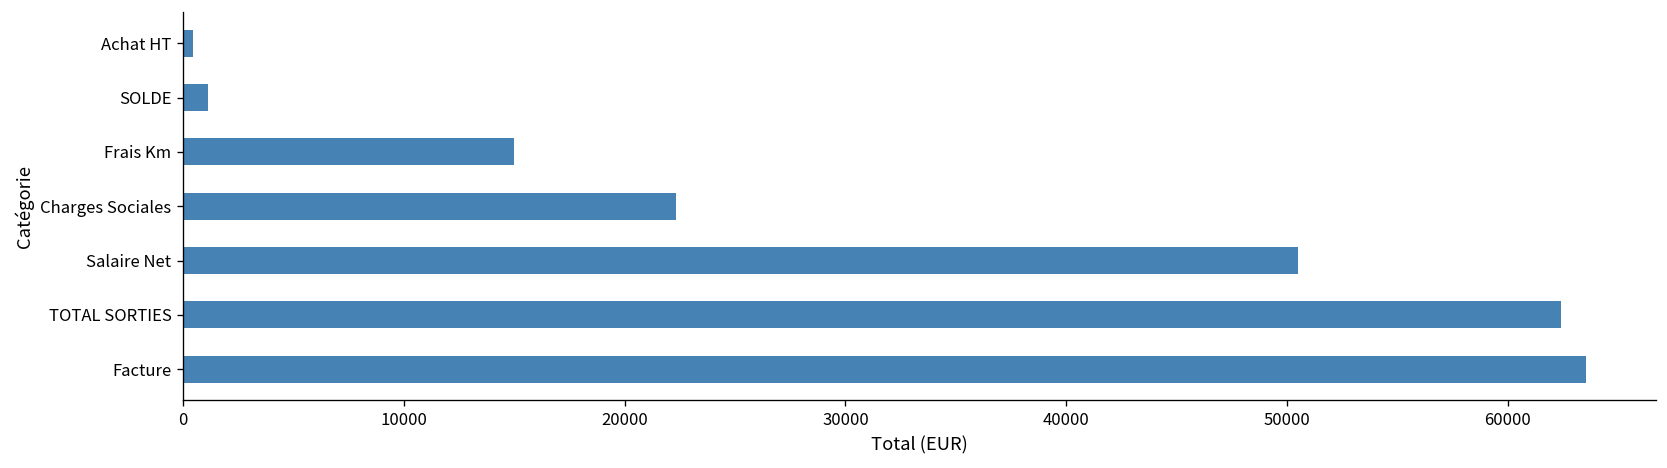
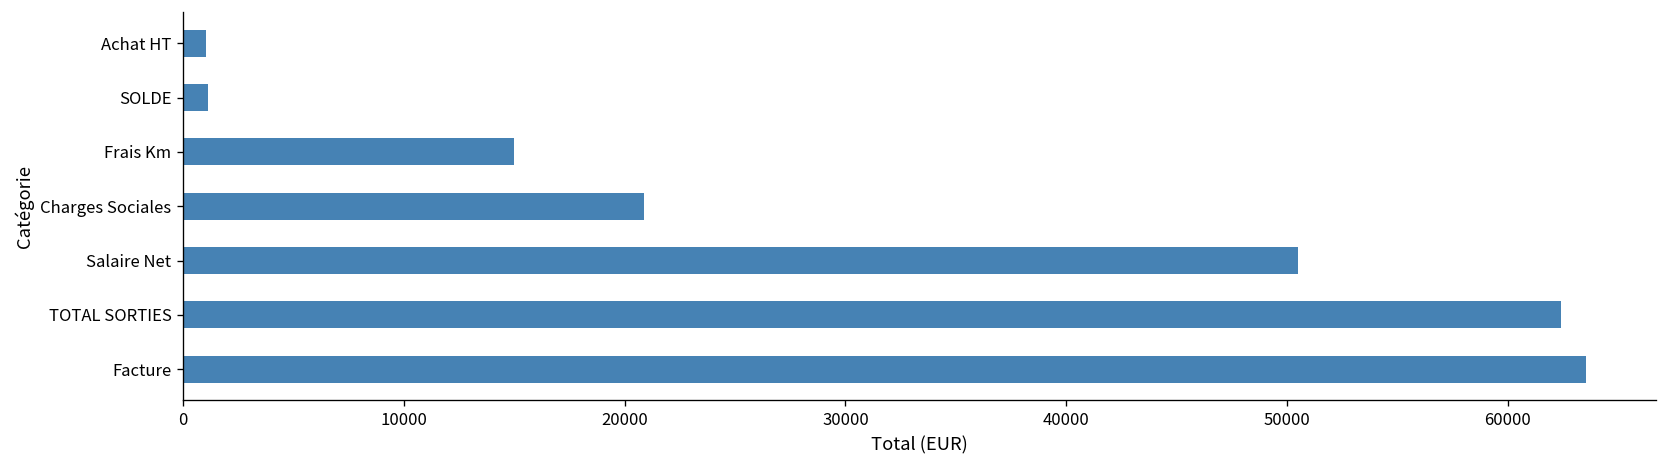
  {
-   "Achat HT": 400,
+   "Achat HT": 1000,
    "SOLDE": 1100,
    "Frais Km": 15000,
-   "Charges Sociales": 22300,
+   "Charges Sociales": 20900,
    "Salaire Net": 50500,
    "TOTAL SORTIES": 62400,
    "Facture": 63500
  }
